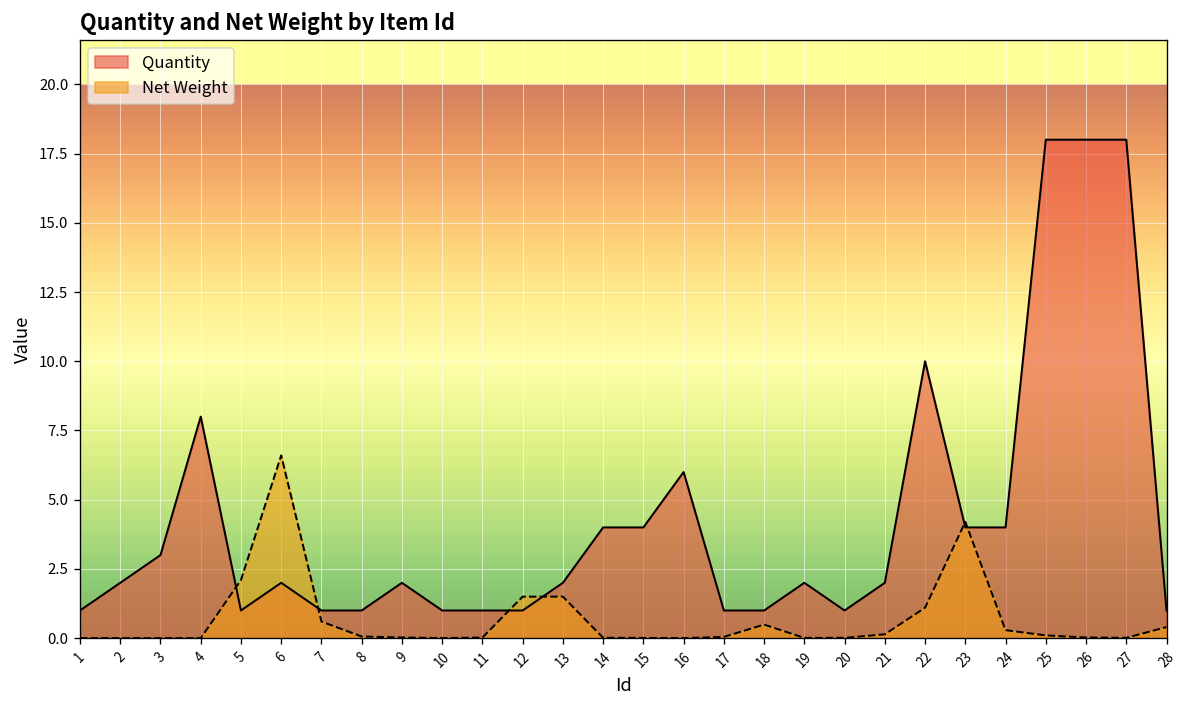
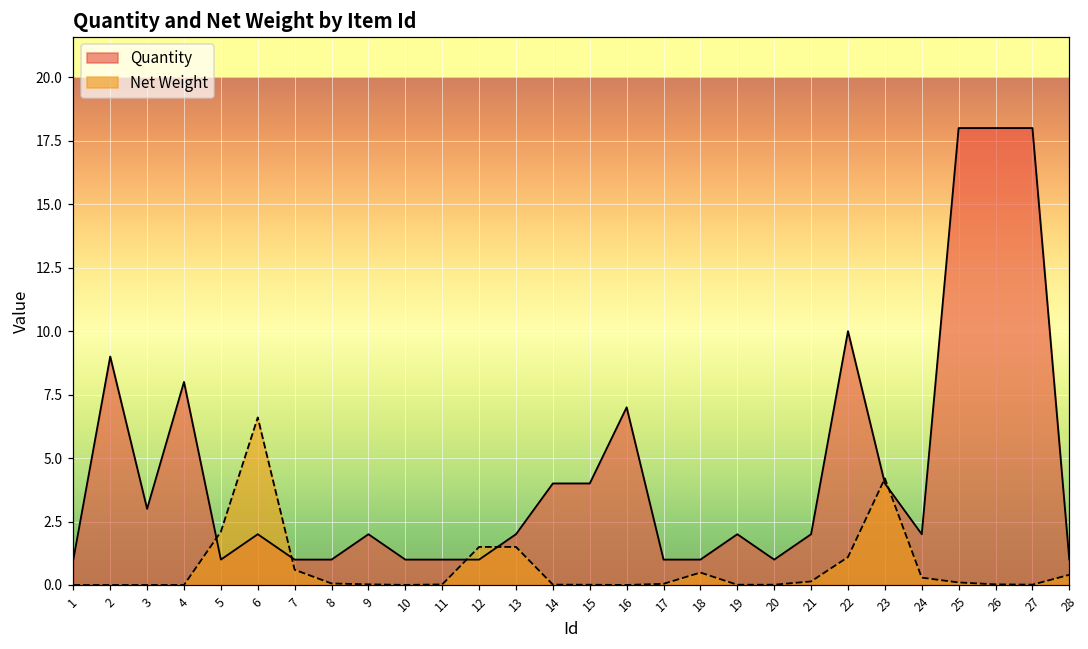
  {
    "Quantity": {
      "1": 1,
-     "2": 2,
+     "2": 9,
      "3": 3,
      "4": 8,
      "5": 1,
      "6": 2,
      "7": 1,
      "8": 1,
      "9": 2,
      "10": 1,
      "11": 1,
      "12": 1,
      "13": 2,
      "14": 4,
      "15": 4,
-     "16": 6,
+     "16": 7,
      "17": 1,
      "18": 1,
      "19": 2,
      "20": 1,
      "21": 2,
      "22": 10,
      "23": 4,
-     "24": 4,
+     "24": 2,
      "25": 18,
      "26": 18,
      "27": 18,
      "28": 1
    },
    "Net Weight": {
      "1": 0,
      "2": 0,
      "3": 0,
      "4": 0,
      "5": 2,
      "6": 6.6,
      "7": 0.6,
      "8": 0,
      "9": 0,
      "10": 0,
      "11": 0,
      "12": 1.5,
      "13": 1.5,
      "14": 0,
      "15": 0,
      "16": 0,
      "17": 0,
      "18": 0.5,
      "19": 0,
      "20": 0,
      "21": 0.1,
      "22": 1,
      "23": 4.2,
      "24": 0.3,
      "25": 0,
      "26": 0,
      "27": 0,
      "28": 0.4
    }
  }
